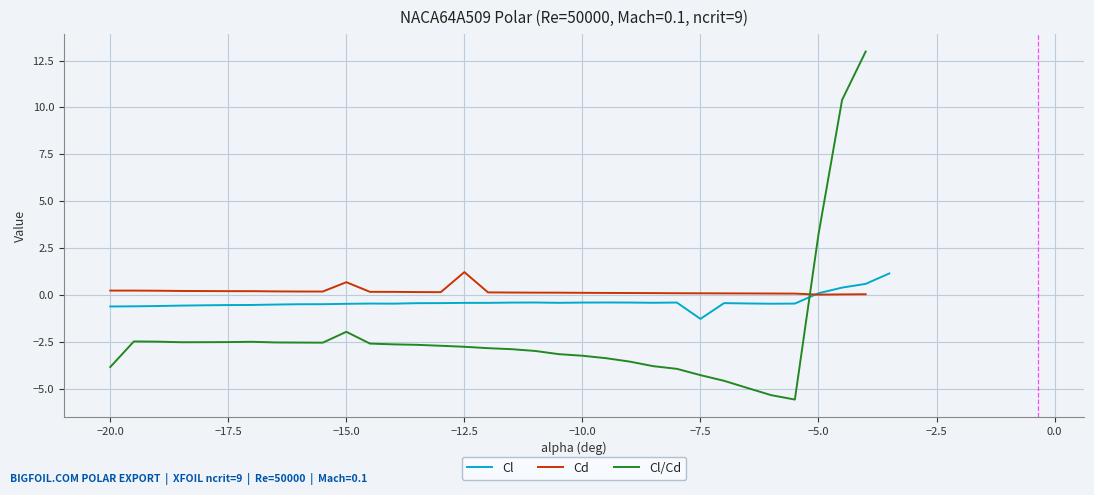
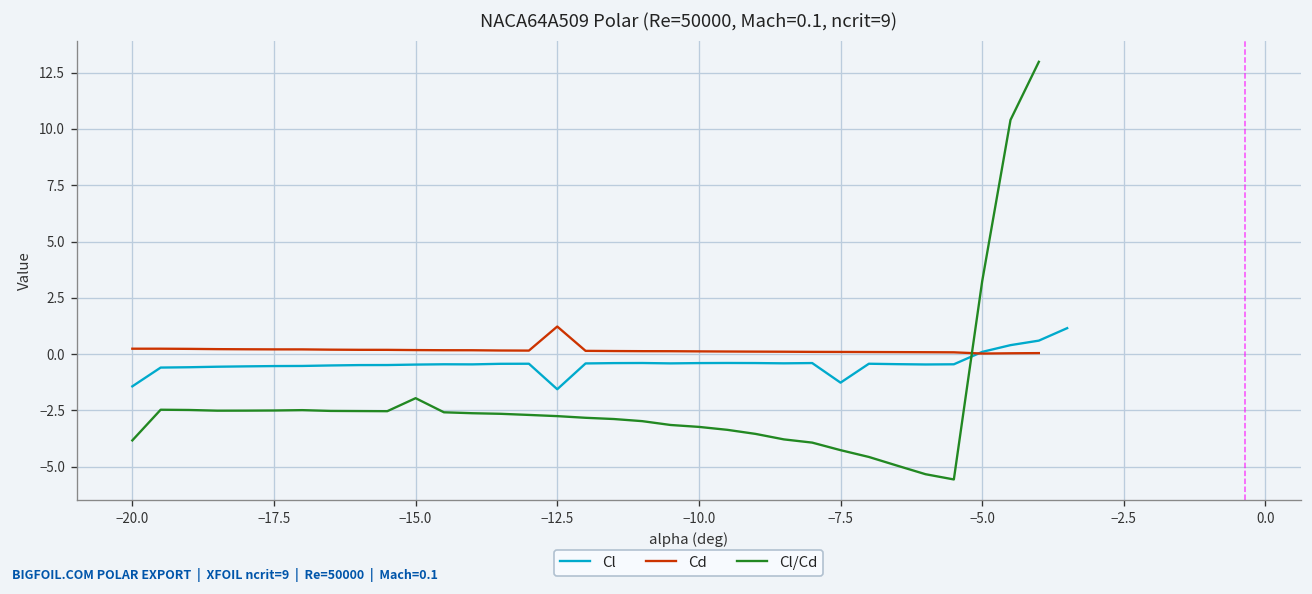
  {
    "Cl": {
-     "−20.0": -0.6,
+     "−20.0": -1.4,
      "−17.5": -0.5,
      "−15.0": -0.5,
-     "−12.5": -0.4,
+     "−12.5": -1.6,
      "−10.0": -0.4,
      "−7.5": -1.3
    },
    "Cd": {
      "−20.0": 0.2,
      "−17.5": 0.2,
-     "−15.0": 0.7,
+     "−15.0": 0.2,
      "−12.5": 1.2,
      "−10.0": 0.1,
      "−7.5": 0.1
    },
    "Cl/Cd": {
      "−20.0": -3.8,
      "−17.5": -2.5,
      "−15.0": -2.0,
      "−12.5": -2.8,
      "−10.0": -3.2,
      "−7.5": -4.3,
      "−5.0": 3.2
    }
  }
